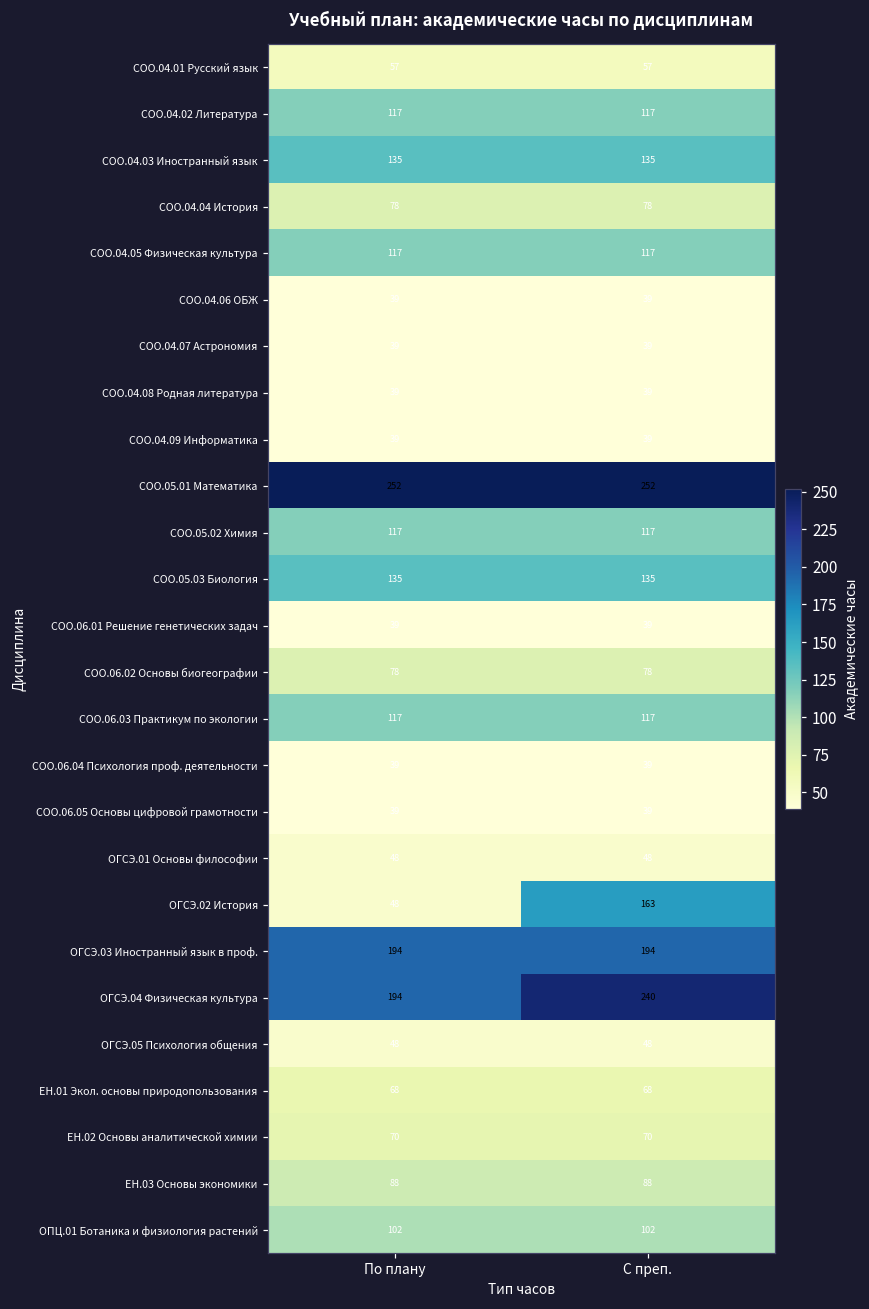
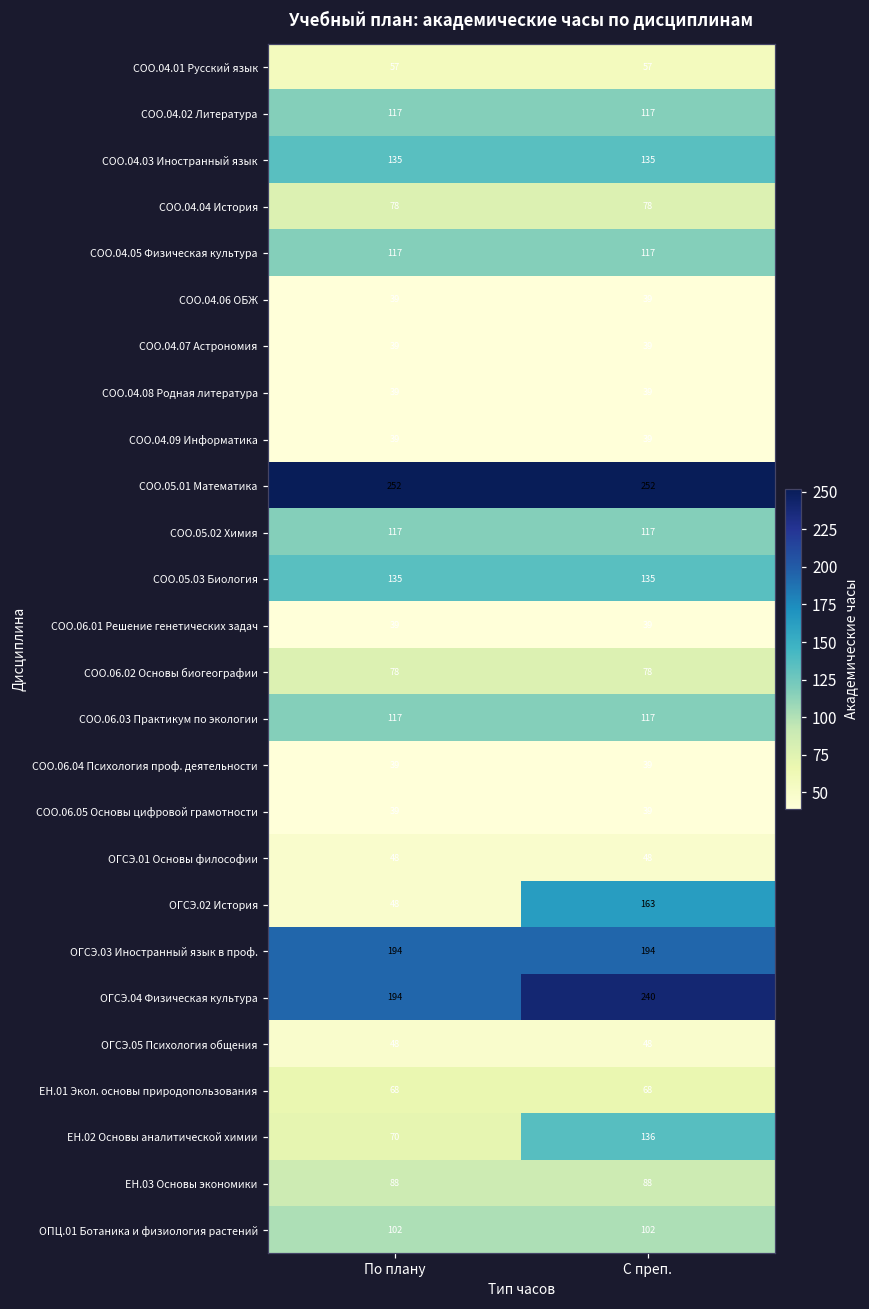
  {
    "СОО.04.01 Русский язык": {
      "По плану": 57,
      "С преп.": 57
    },
    "СОО.04.02 Литература": {
      "По плану": 117,
      "С преп.": 117
    },
    "СОО.04.03 Иностранный язык": {
      "По плану": 135,
      "С преп.": 135
    },
    "СОО.04.04 История": {
      "По плану": 78,
      "С преп.": 78
    },
    "СОО.04.05 Физическая культура": {
      "По плану": 117,
      "С преп.": 117
    },
    "СОО.05.01 Математика": {
      "По плану": 252,
      "С преп.": 252
    },
    "СОО.05.02 Химия": {
      "По плану": 117,
      "С преп.": 117
    },
    "СОО.05.03 Биология": {
      "По плану": 135,
      "С преп.": 135
    },
    "СОО.06.02 Основы биогеографии": {
      "По плану": 78,
      "С преп.": 78
    },
    "СОО.06.03 Практикум по экологии": {
      "По плану": 117,
      "С преп.": 117
    },
    "ОГСЭ.01 Основы философии": {
      "По плану": 48,
      "С преп.": 48
    },
    "ОГСЭ.02 История": {
      "По плану": 48,
      "С преп.": 163
    },
    "ОГСЭ.03 Иностранный язык в проф.": {
      "По плану": 194,
      "С преп.": 194
    },
    "ОГСЭ.04 Физическая культура": {
      "По плану": 194,
      "С преп.": 240
    },
    "ОГСЭ.05 Психология общения": {
      "По плану": 48,
      "С преп.": 48
    },
    "ЕН.01 Экол. основы природопользования": {
      "По плану": 68,
      "С преп.": 68
    },
    "ЕН.02 Основы аналитической химии": {
      "По плану": 70,
-     "С преп.": 70
+     "С преп.": 136
    },
    "ЕН.03 Основы экономики": {
      "По плану": 88,
      "С преп.": 88
    },
    "ОПЦ.01 Ботаника и физиология растений": {
      "По плану": 102,
      "С преп.": 102
    }
  }
